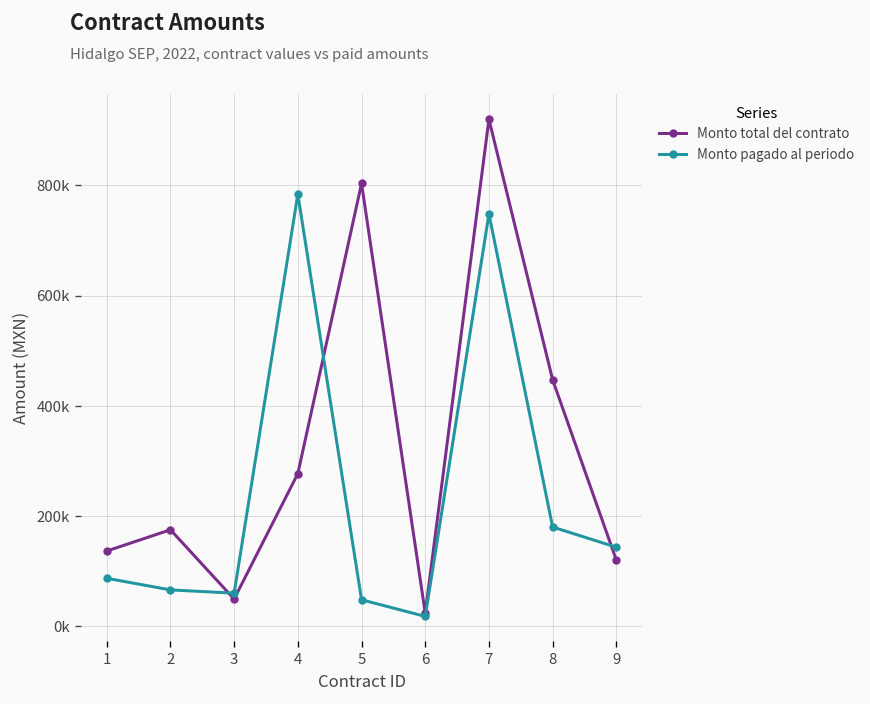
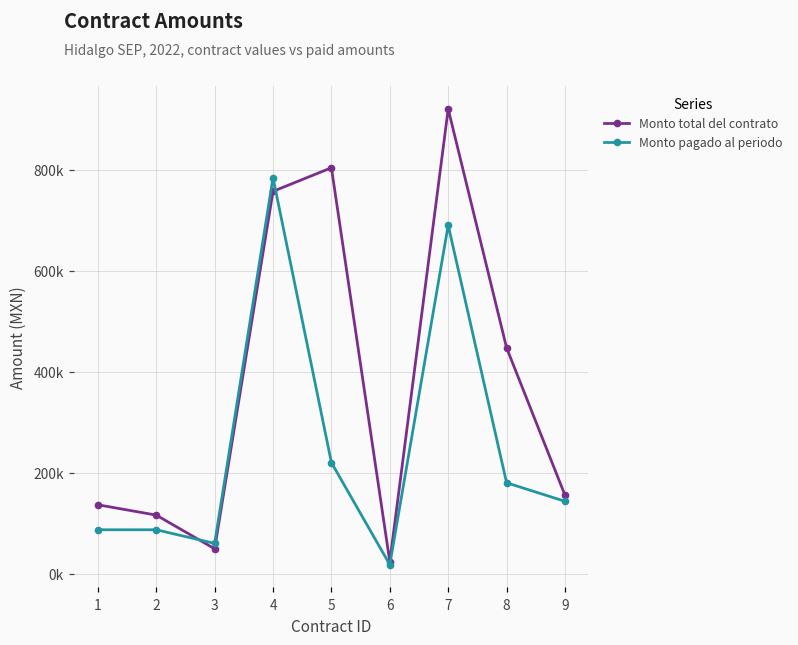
  {
    "Monto total del contrato": {
      "1": 140000,
-     "2": 180000,
+     "2": 120000,
      "3": 50000,
-     "4": 280000,
+     "4": 760000,
      "5": 800000,
      "6": 20000,
      "7": 920000,
      "8": 450000,
-     "9": 120000
+     "9": 160000
    },
    "Monto pagado al periodo": {
      "1": 90000,
-     "2": 70000,
+     "2": 90000,
      "3": 60000,
      "4": 780000,
-     "5": 50000,
+     "5": 220000,
      "6": 20000,
-     "7": 750000,
+     "7": 690000,
      "8": 180000,
      "9": 140000
    }
  }
